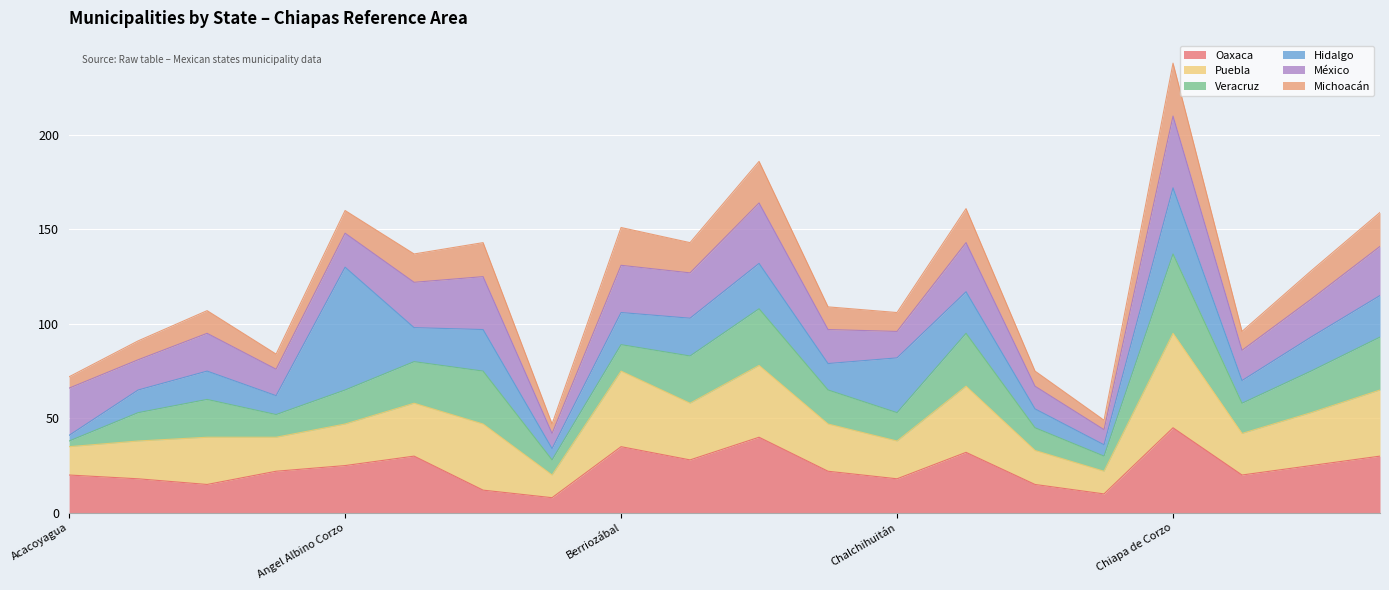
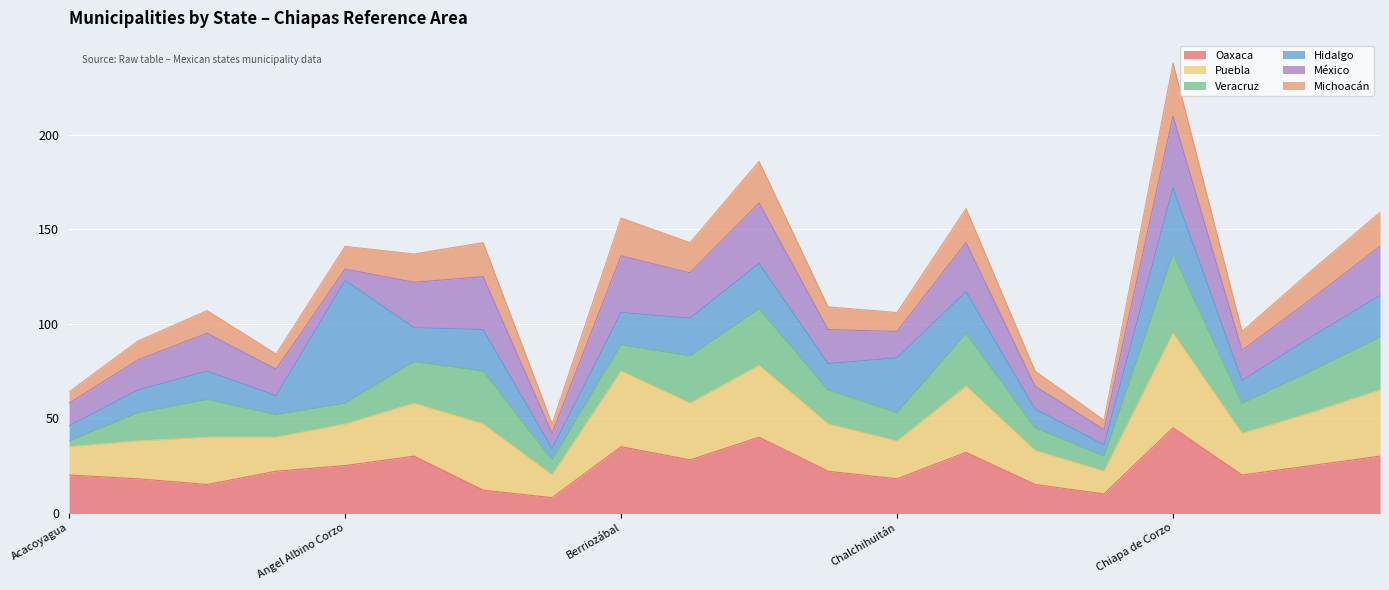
  {
    "Veracruz": {
      "Acacoyagua": 3,
-     "Angel Albino Corzo": 18,
+     "Angel Albino Corzo": 11,
      "Berriozábal": 14,
      "Chalchihuitán": 15,
      "Chiapa de Corzo": 42
    },
    "Hidalgo": {
-     "Acacoyagua": 3,
+     "Acacoyagua": 8,
      "Angel Albino Corzo": 65,
      "Berriozábal": 17,
      "Chalchihuitán": 29,
      "Chiapa de Corzo": 35
    },
    "México": {
-     "Acacoyagua": 25,
-     "Angel Albino Corzo": 18,
-     "Berriozábal": 25,
+     "Acacoyagua": 12,
+     "Angel Albino Corzo": 6,
+     "Berriozábal": 30,
      "Chalchihuitán": 14,
      "Chiapa de Corzo": 38
    }
  }
